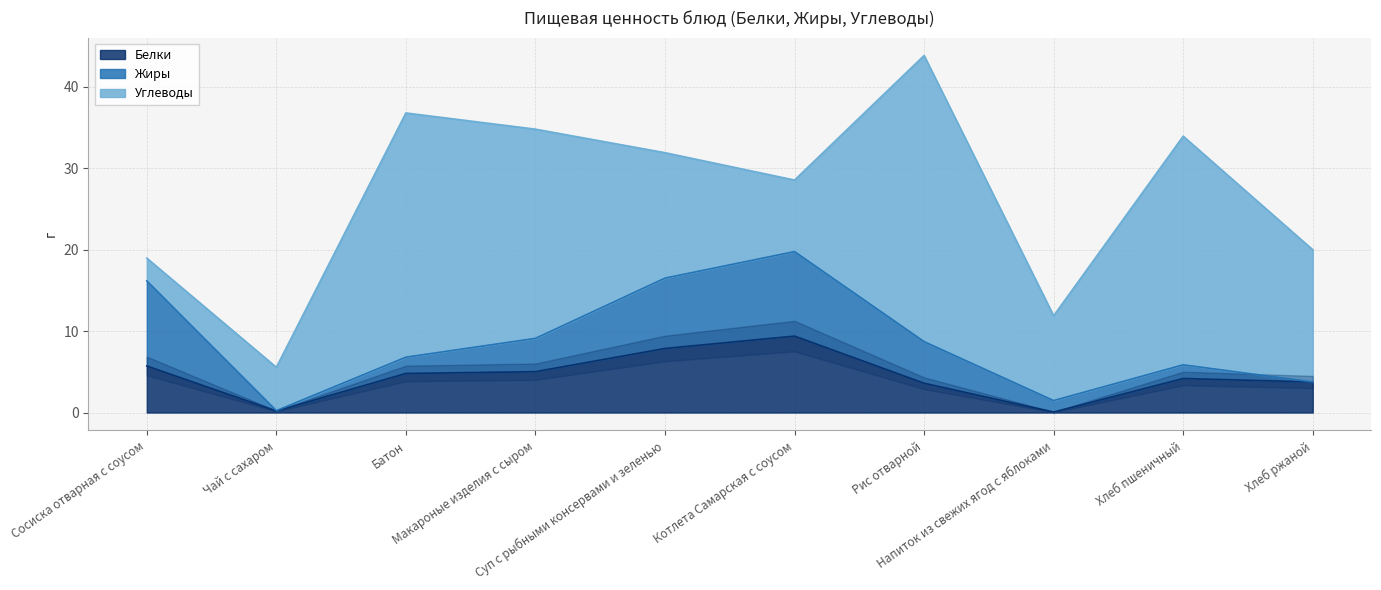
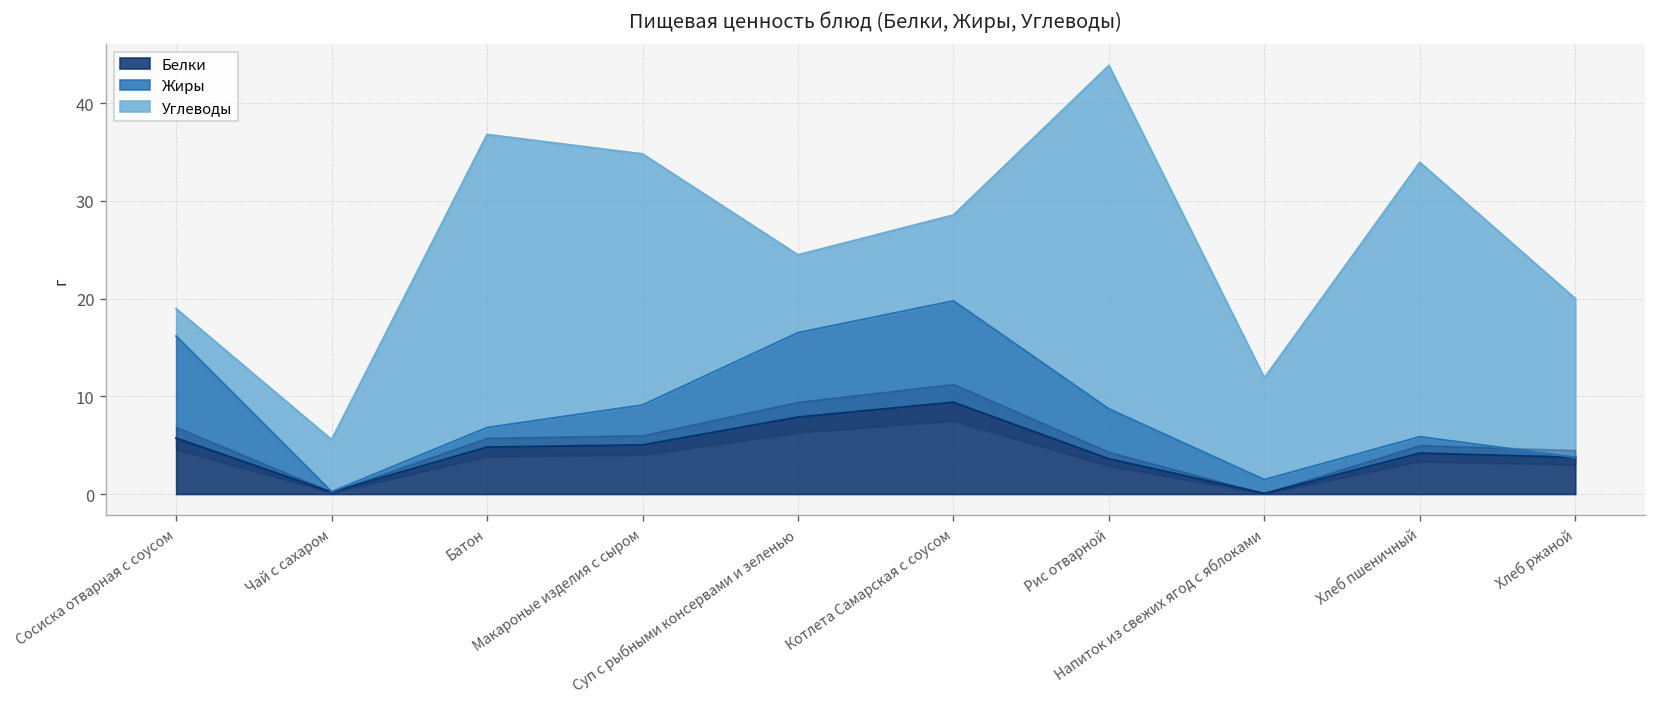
  {
    "Жиры": {
      "Сосиска отварная с соусом": 10,
      "Батон": 2,
      "Макароные изделия с сыром": 4,
      "Суп с рыбными консервами и зеленью": 9,
      "Котлета Самарская с соусом": 10,
      "Рис отварной": 5,
      "Напиток из свежих ягод с яблоками": 1,
      "Хлеб пшеничный": 2
    },
    "Углеводы": {
      "Сосиска отварная с соусом": 3,
      "Чай с сахаром": 5,
      "Батон": 30,
      "Макароные изделия с сыром": 26,
-     "Суп с рыбными консервами и зеленью": 15,
+     "Суп с рыбными консервами и зеленью": 8,
      "Котлета Самарская с соусом": 9,
      "Рис отварной": 35,
      "Напиток из свежих ягод с яблоками": 10,
      "Хлеб пшеничный": 28,
      "Хлеб ржаной": 16
    }
  }
